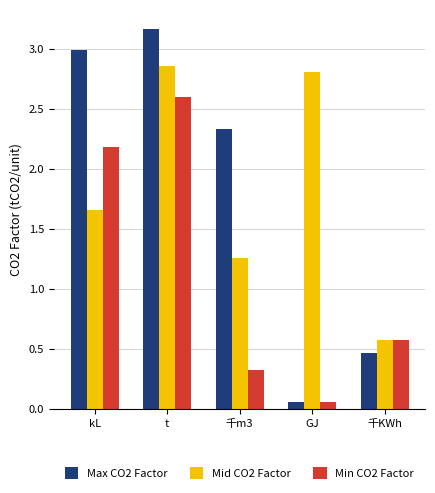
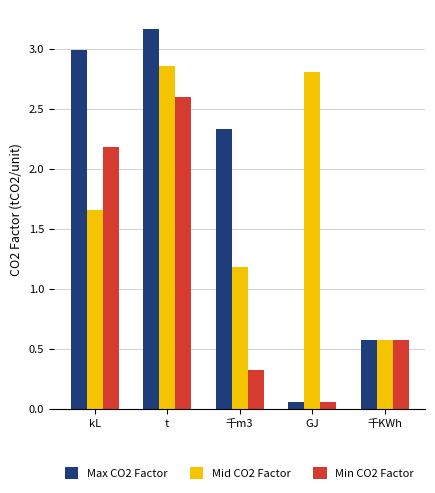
  {
    "Max CO2 Factor": {
      "kL": 3.00,
      "t": 3.17,
      "千m3": 2.34,
      "GJ": 0.06,
-     "千KWh": 0.47
+     "千KWh": 0.58
    },
    "Mid CO2 Factor": {
      "kL": 1.66,
      "t": 2.86,
-     "千m3": 1.26,
+     "千m3": 1.18,
      "GJ": 2.81,
      "千KWh": 0.58
    },
    "Min CO2 Factor": {
      "kL": 2.18,
      "t": 2.61,
      "千m3": 0.33,
      "GJ": 0.06,
      "千KWh": 0.58
    }
  }
